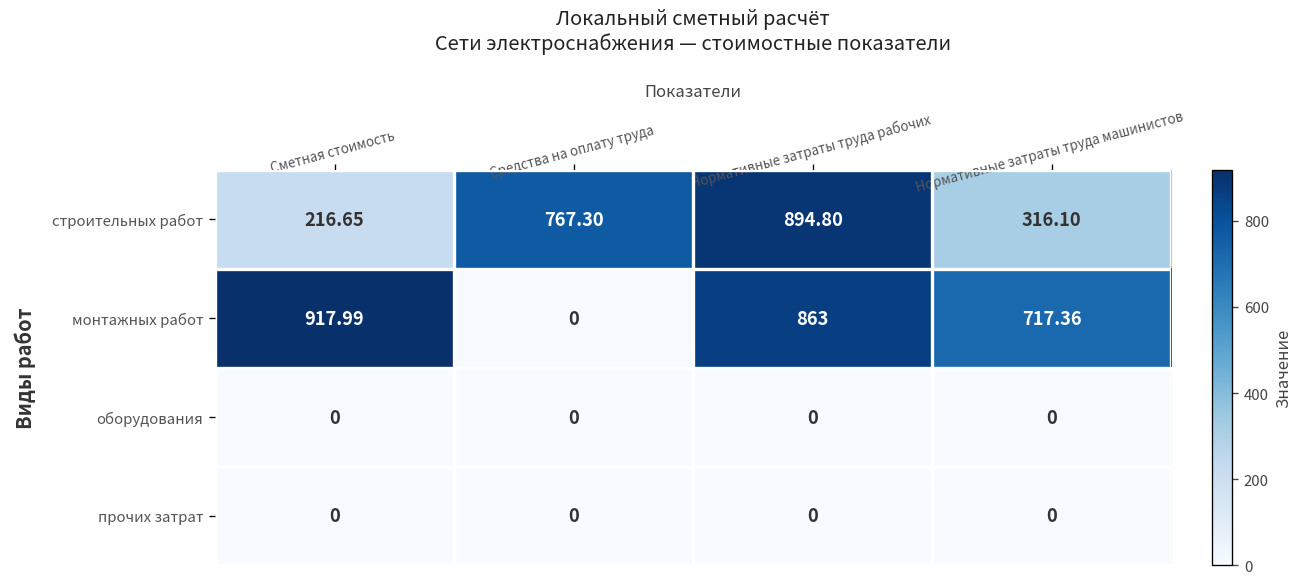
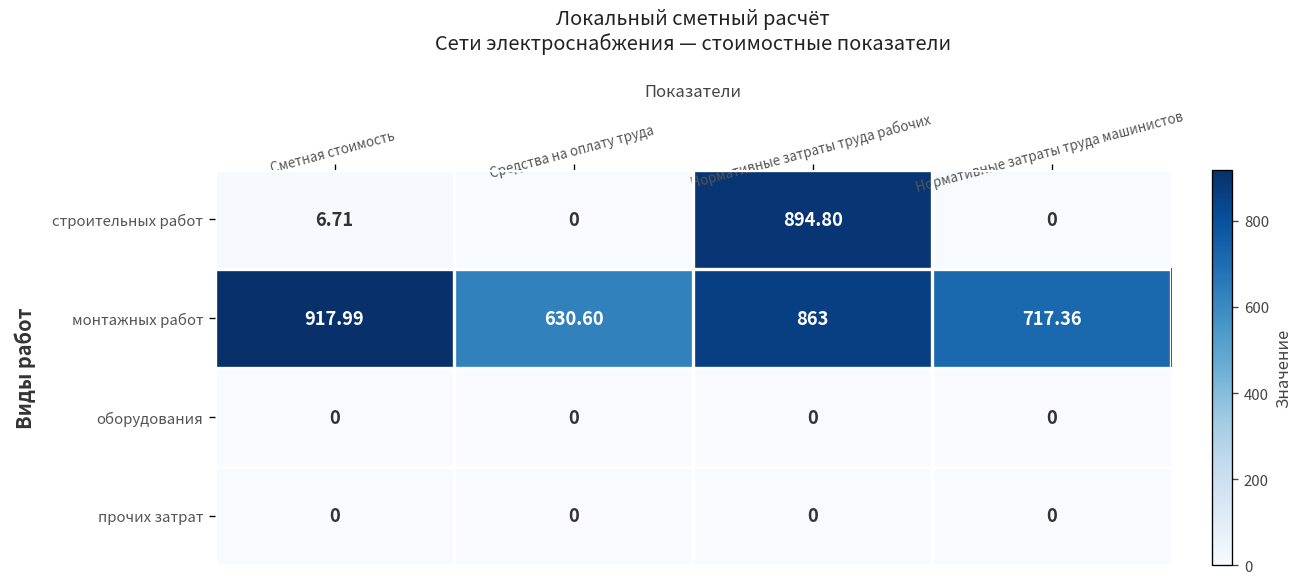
  {
    "строительных работ": {
-     "Сметная стоимость": 216.65,
-     "Средства на оплату труда": 767.30,
+     "Сметная стоимость": 6.71,
+     "Средства на оплату труда": 0,
      "Нормативные затраты труда рабочих": 894.80,
-     "Нормативные затраты труда машинистов": 316.10
+     "Нормативные затраты труда машинистов": 0
    },
    "монтажных работ": {
      "Сметная стоимость": 917.99,
-     "Средства на оплату труда": 0,
+     "Средства на оплату труда": 630.60,
      "Нормативные затраты труда рабочих": 863,
      "Нормативные затраты труда машинистов": 717.36
    },
    "оборудования": {
      "Сметная стоимость": 0,
      "Средства на оплату труда": 0,
      "Нормативные затраты труда рабочих": 0,
      "Нормативные затраты труда машинистов": 0
    },
    "прочих затрат": {
      "Сметная стоимость": 0,
      "Средства на оплату труда": 0,
      "Нормативные затраты труда рабочих": 0,
      "Нормативные затраты труда машинистов": 0
    }
  }
